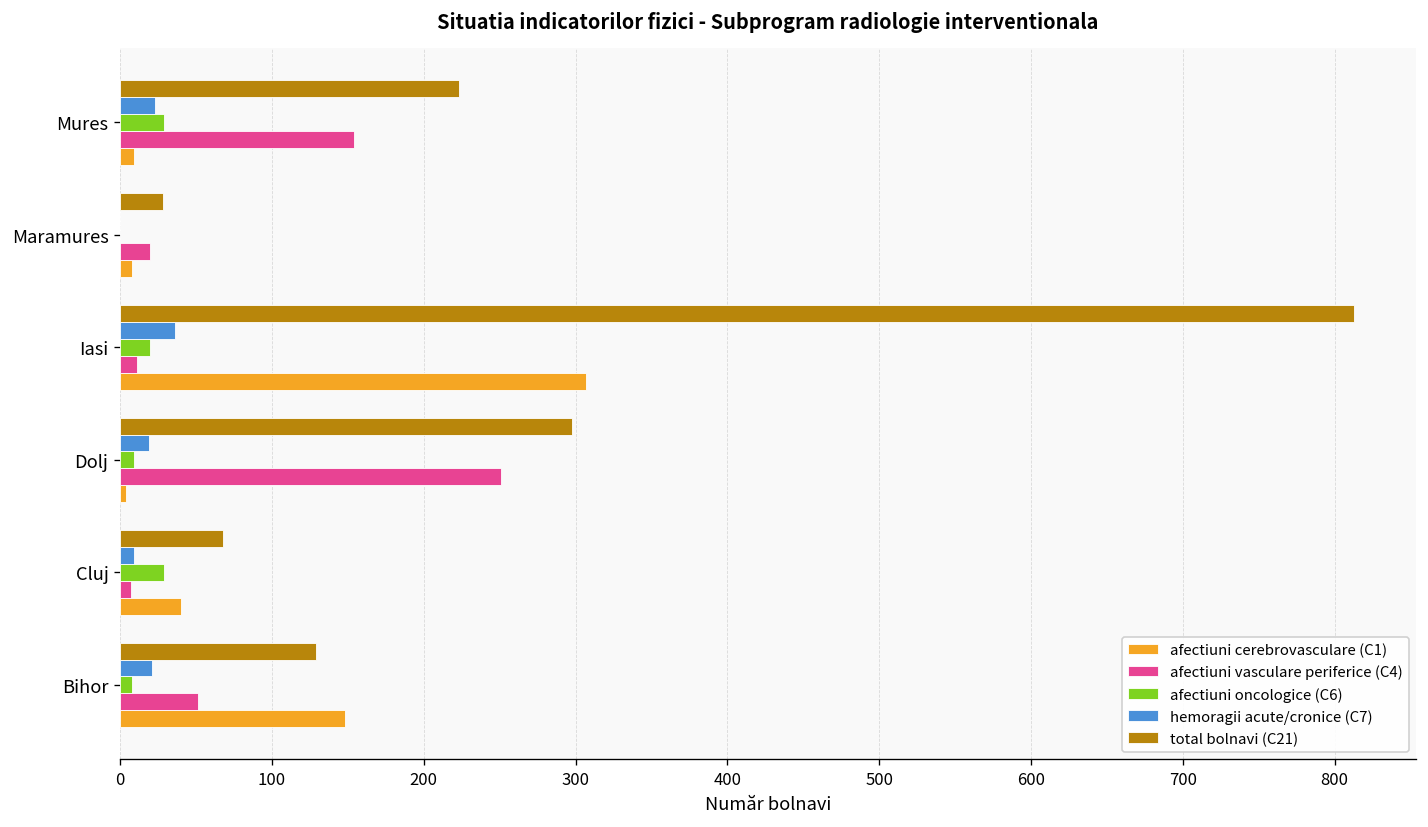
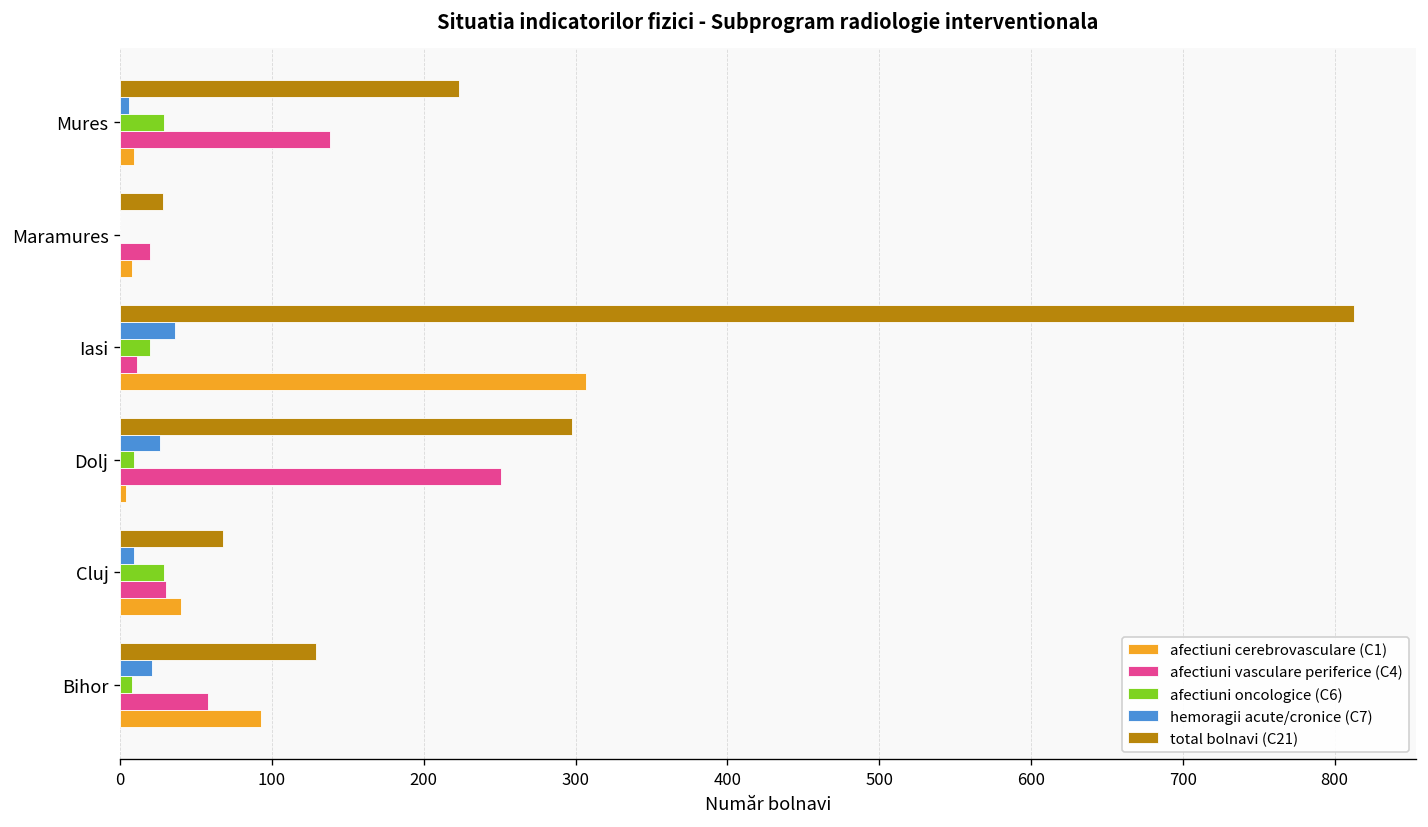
  {
    "afectiuni cerebrovasculare (C1)": {
      "Mures": 9,
      "Maramures": 8,
      "Iasi": 307,
      "Dolj": 4,
      "Cluj": 40,
-     "Bihor": 148
+     "Bihor": 93
    },
    "afectiuni vasculare periferice (C4)": {
-     "Mures": 154,
+     "Mures": 138,
      "Maramures": 20,
      "Iasi": 11,
      "Dolj": 251,
-     "Cluj": 7,
-     "Bihor": 51
+     "Cluj": 30,
+     "Bihor": 58
    },
    "afectiuni oncologice (C6)": {
      "Mures": 29,
      "Maramures": 0,
      "Iasi": 20,
      "Dolj": 9,
      "Cluj": 29,
      "Bihor": 8
    },
    "hemoragii acute/cronice (C7)": {
-     "Mures": 23,
+     "Mures": 6,
      "Maramures": 0,
      "Iasi": 36,
-     "Dolj": 19,
+     "Dolj": 26,
      "Cluj": 9,
      "Bihor": 21
    },
    "total bolnavi (C21)": {
      "Mures": 223,
      "Maramures": 28,
      "Iasi": 813,
      "Dolj": 298,
      "Cluj": 68,
      "Bihor": 129
    }
  }
